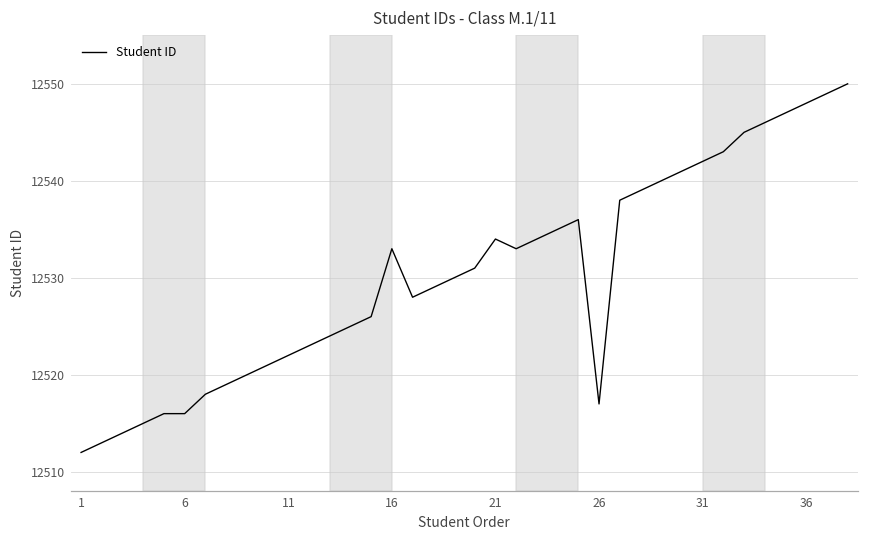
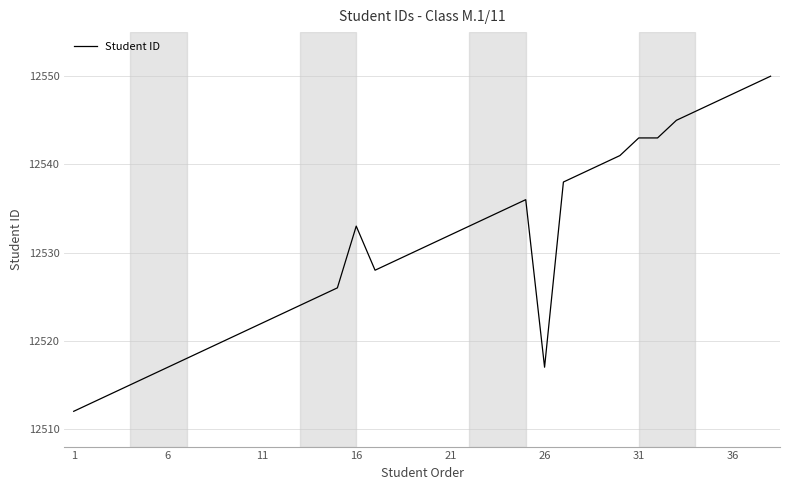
  {
    "1": 12512,
-   "6": 12516,
+   "6": 12517,
    "11": 12522,
    "16": 12533,
-   "21": 12534,
+   "21": 12532,
    "26": 12517,
-   "31": 12542,
+   "31": 12543,
    "36": 12548
  }
